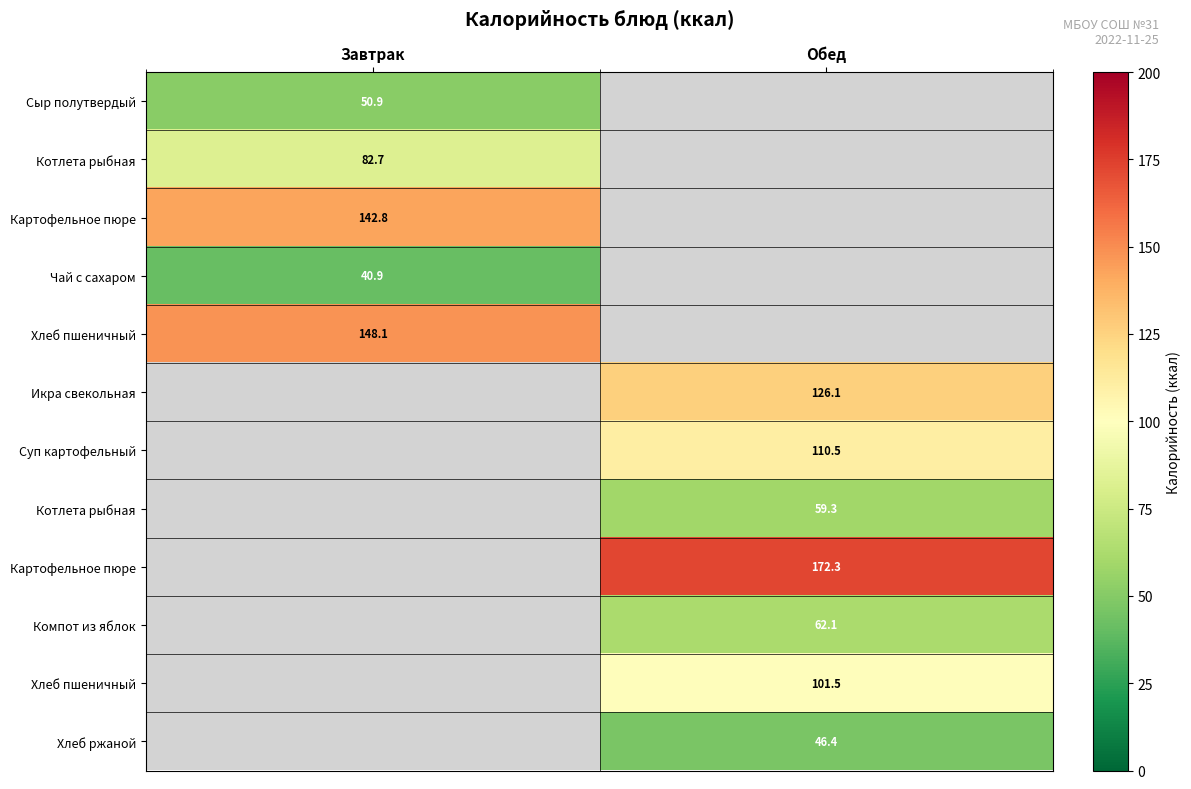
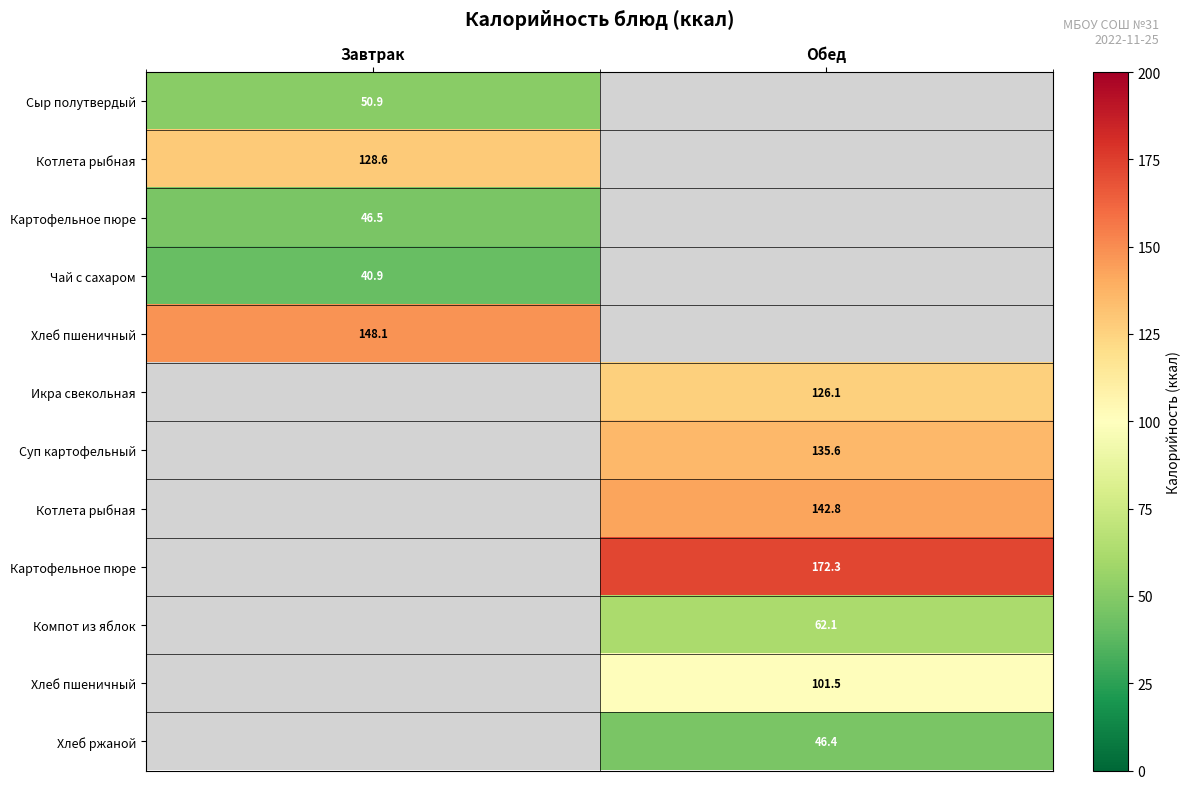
  {
    "Сыр полутвердый": {
      "Завтрак": 50.9
    },
    "Котлета рыбная": {
-     "Завтрак": 82.7,
-     "Обед": 59.3
+     "Завтрак": 128.6,
+     "Обед": 142.8
    },
    "Картофельное пюре": {
-     "Завтрак": 142.8,
+     "Завтрак": 46.5,
      "Обед": 172.3
    },
    "Чай с сахаром": {
      "Завтрак": 40.9
    },
    "Хлеб пшеничный": {
      "Завтрак": 148.1,
      "Обед": 101.5
    },
    "Икра свекольная": {
      "Обед": 126.1
    },
    "Суп картофельный": {
-     "Обед": 110.5
+     "Обед": 135.6
    },
    "Компот из яблок": {
      "Обед": 62.1
    },
    "Хлеб ржаной": {
      "Обед": 46.4
    }
  }
